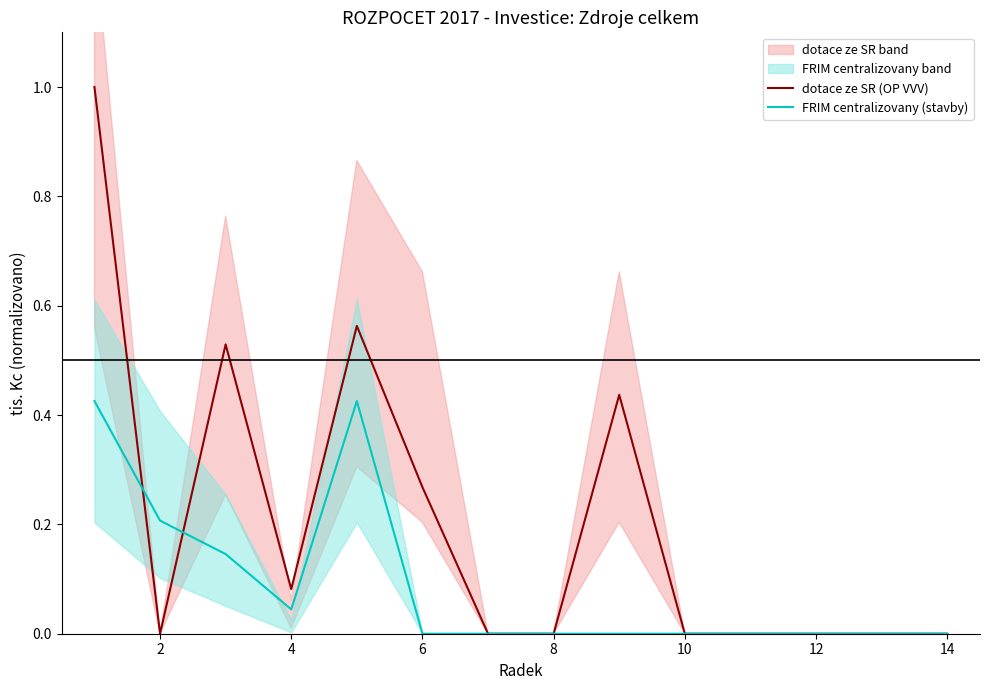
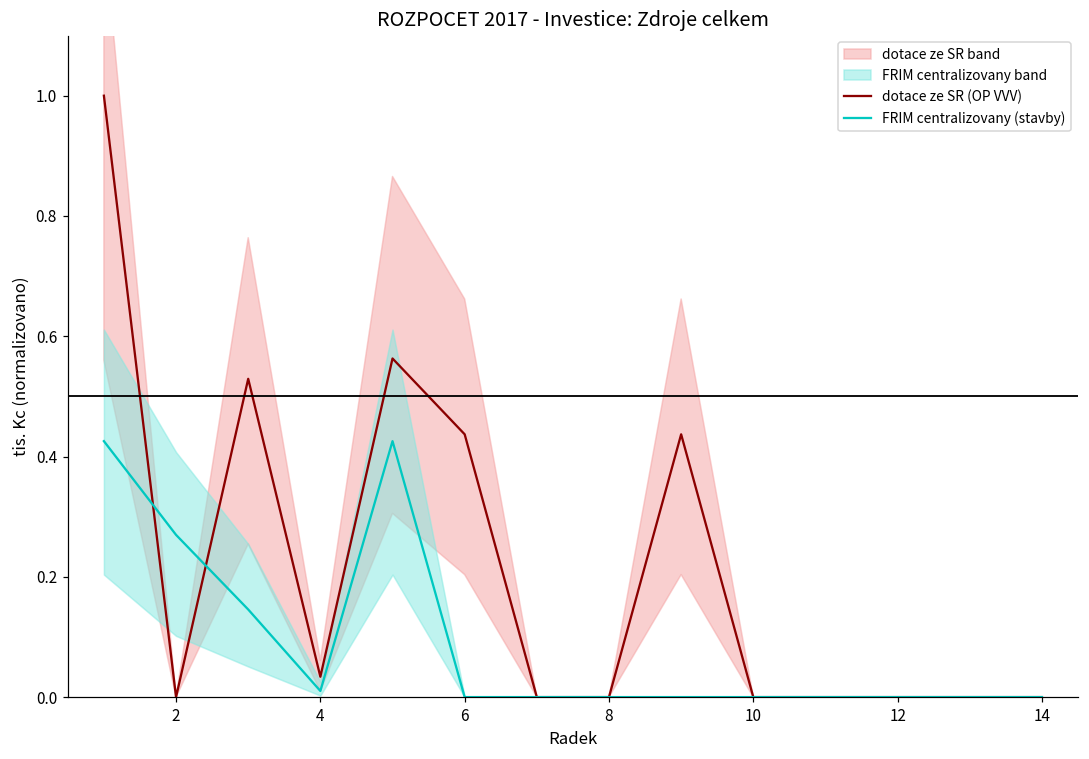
  {
    "dotace ze SR (OP VVV)": {
-     "4": 0.08,
-     "6": 0.27
+     "4": 0.03,
+     "6": 0.44
    },
    "FRIM centralizovany (stavby)": {
-     "2": 0.21,
-     "4": 0.04
+     "2": 0.27,
+     "4": 0.01
    }
  }
